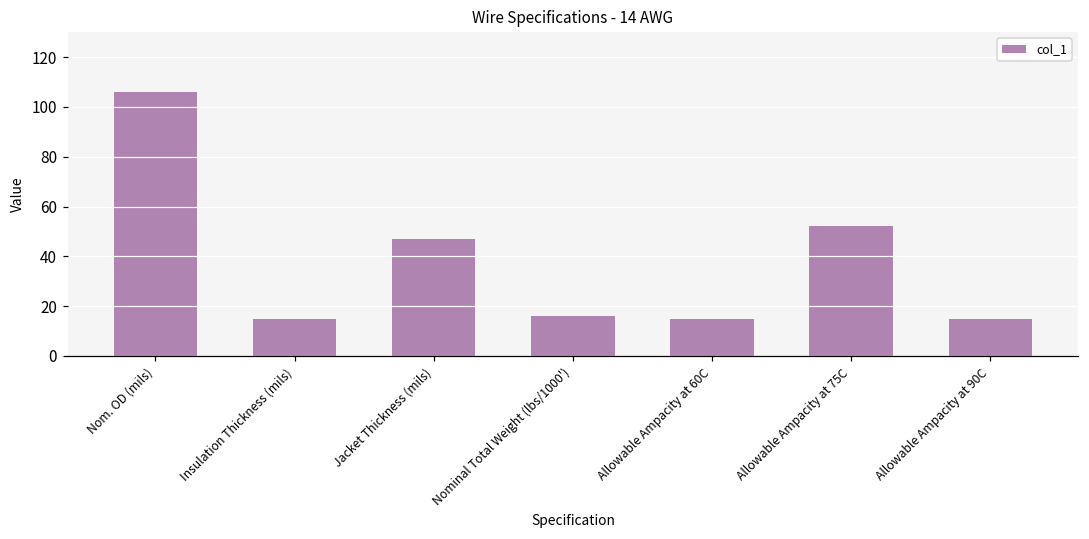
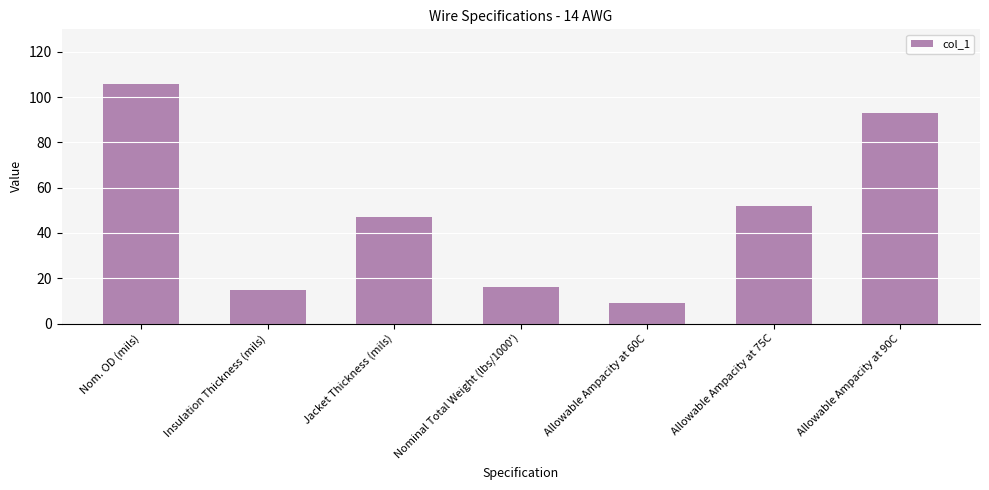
  {
    "Nom. OD (mils)": 106,
    "Insulation Thickness (mils)": 15,
    "Jacket Thickness (mils)": 47,
    "Nominal Total Weight (lbs/1000')": 16,
-   "Allowable Ampacity at 60C": 15,
+   "Allowable Ampacity at 60C": 9,
    "Allowable Ampacity at 75C": 52,
-   "Allowable Ampacity at 90C": 15
+   "Allowable Ampacity at 90C": 93
  }
